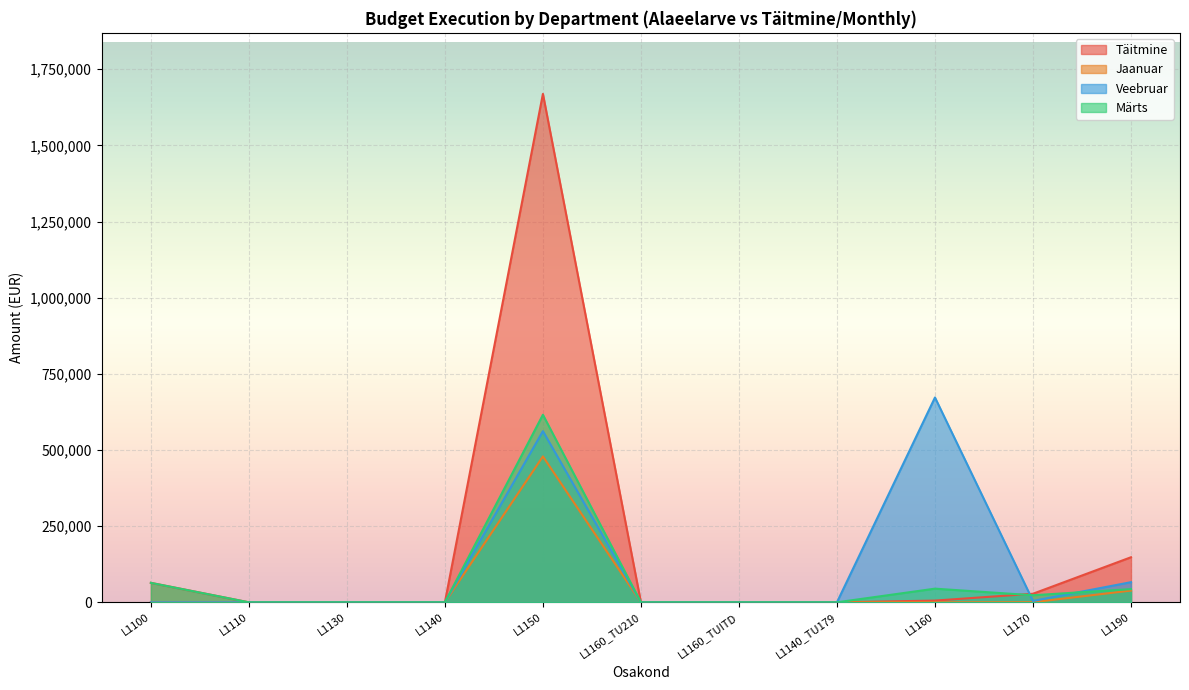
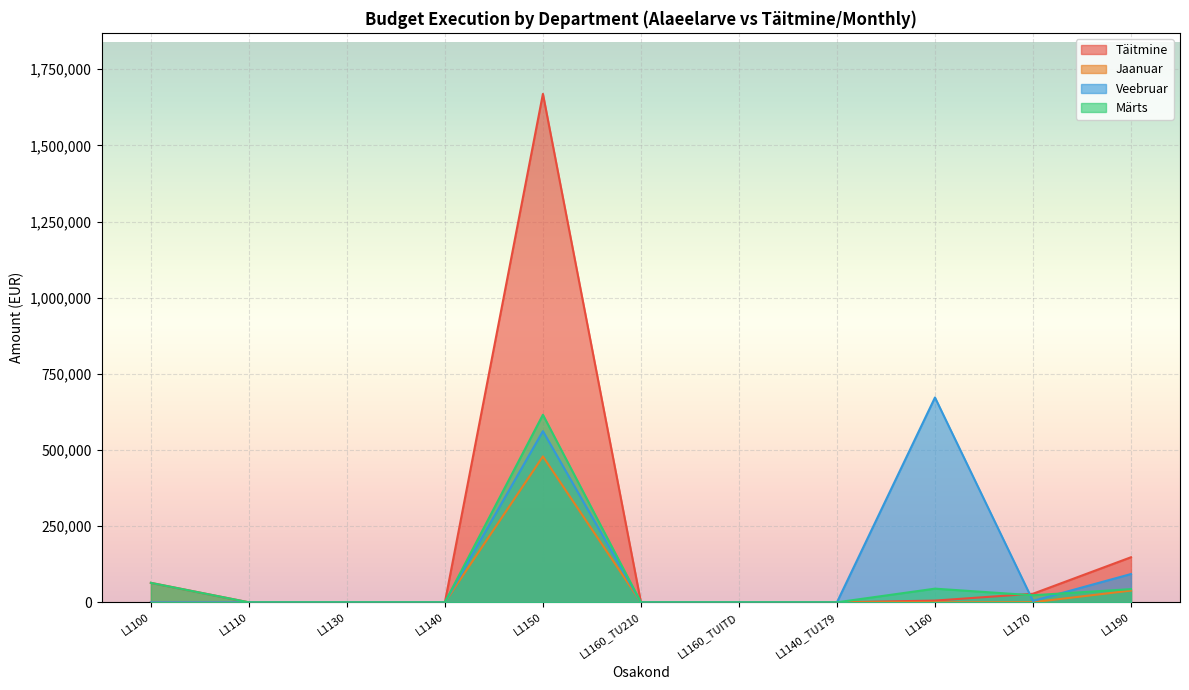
  {
    "Veebruar": {
      "L1150": "560,000",
      "L1160": "670,000",
-     "L1190": "70,000"
+     "L1190": "90,000"
    },
    "Märts": {
      "L1150": "620,000",
      "L1160": "40,000"
    }
  }
